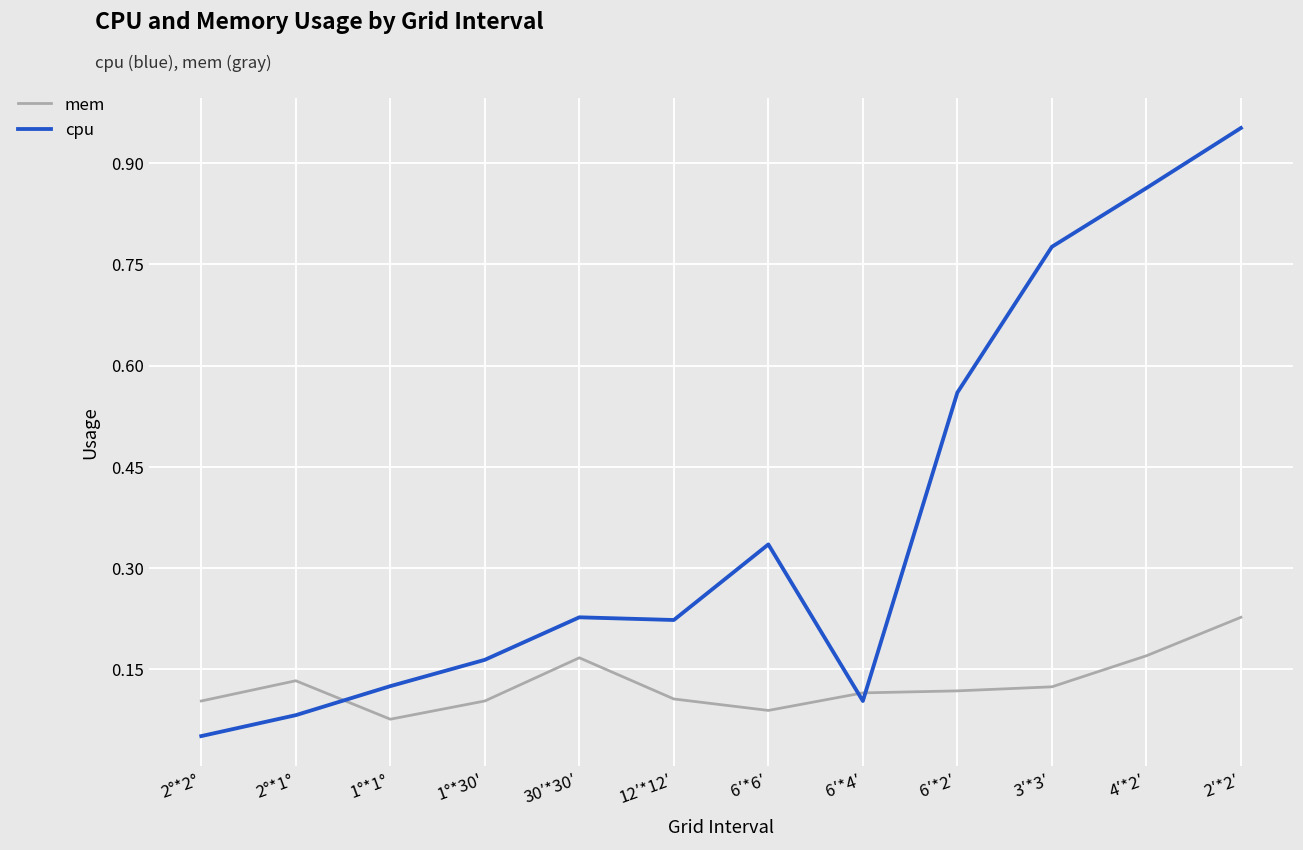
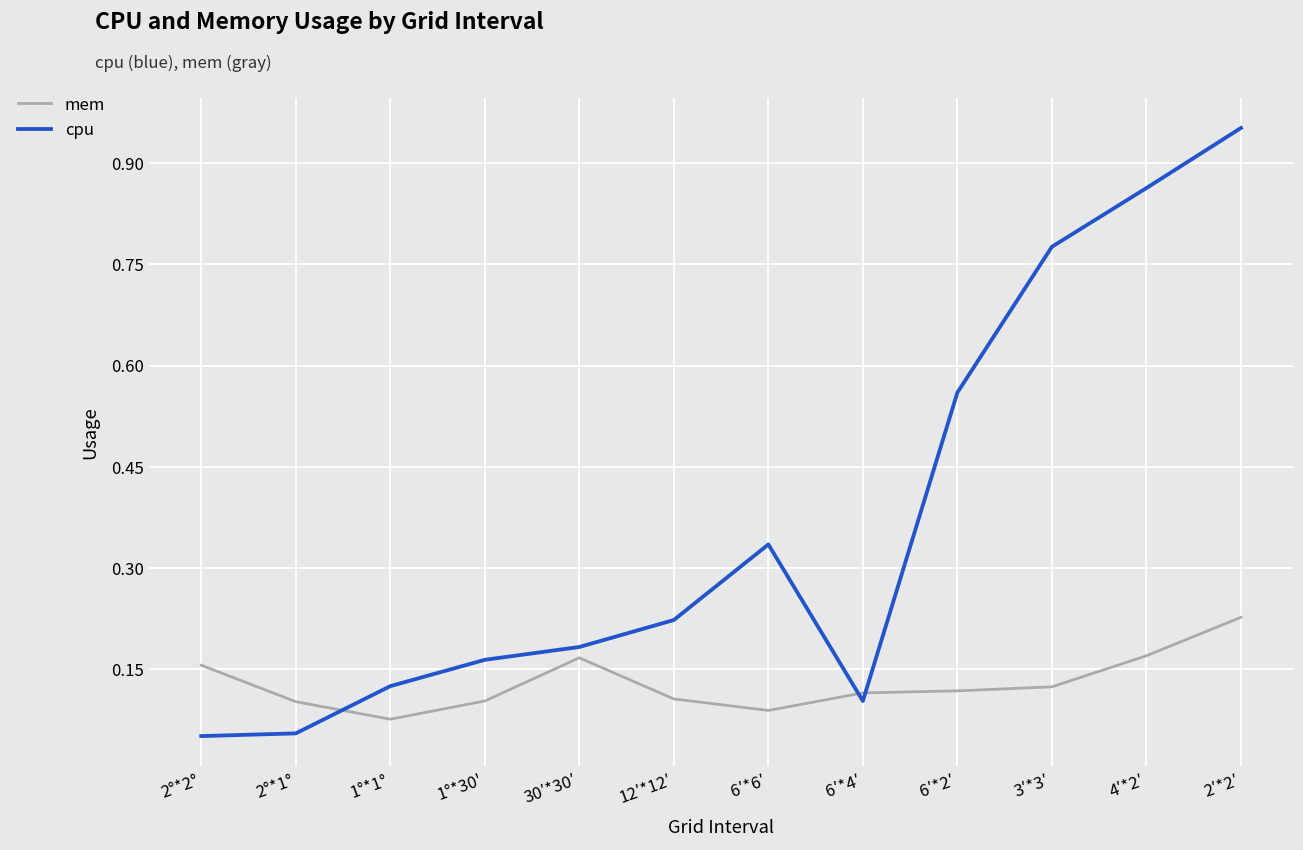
  {
    "mem": {
-     "2°*2°": 0.10,
-     "2°*1°": 0.13,
+     "2°*2°": 0.16,
+     "2°*1°": 0.10,
      "1°*1°": 0.08,
      "1°*30'": 0.10,
      "30′*30′": 0.17,
      "12′*12′": 0.11,
      "6′*6′": 0.09,
      "6′*4′": 0.12,
      "6′*2′": 0.12,
      "3′*3′": 0.12,
      "4′*2′": 0.17,
      "2′*2′": 0.23
    },
    "cpu": {
      "2°*2°": 0.05,
-     "2°*1°": 0.08,
+     "2°*1°": 0.06,
      "1°*1°": 0.13,
      "1°*30'": 0.16,
-     "30′*30′": 0.23,
+     "30′*30′": 0.18,
      "12′*12′": 0.22,
      "6′*6′": 0.34,
      "6′*4′": 0.10,
      "6′*2′": 0.56,
      "3′*3′": 0.78,
      "4′*2′": 0.86,
      "2′*2′": 0.95
    }
  }
